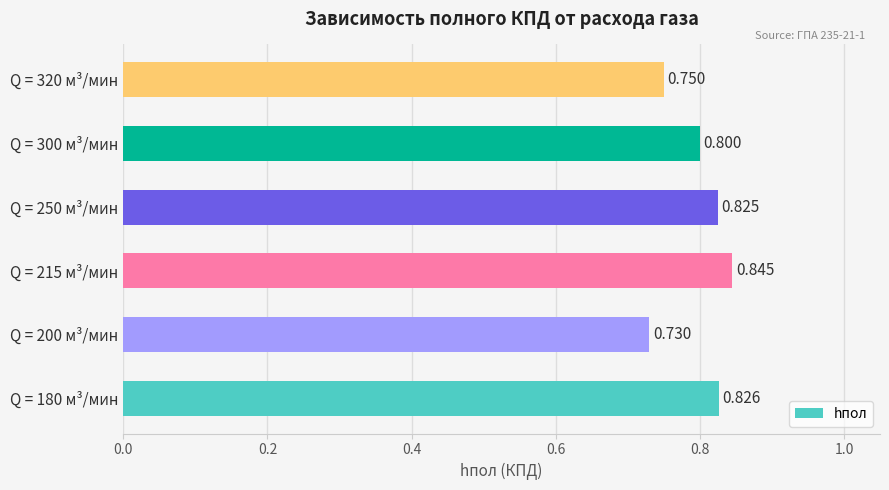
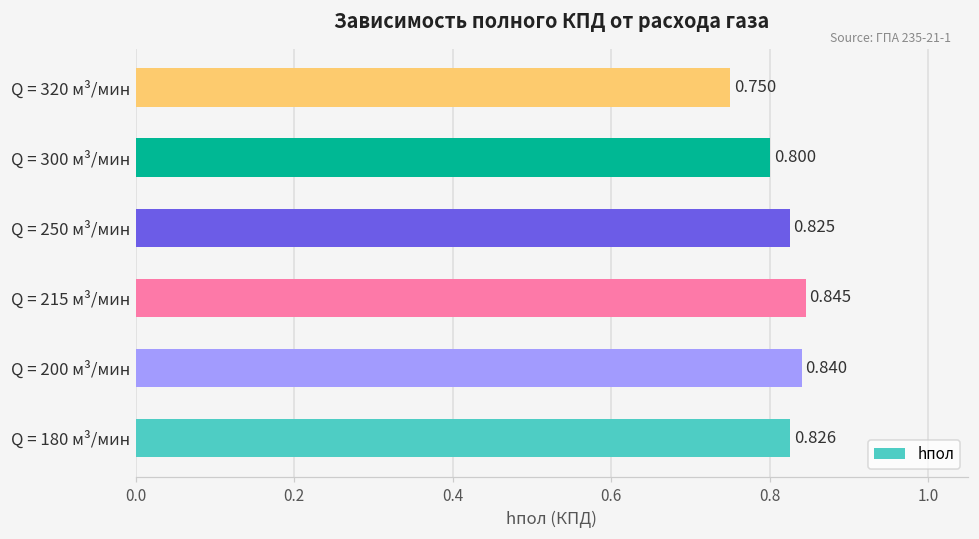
  {
    "Q = 320 м³/мин": 0.750,
    "Q = 300 м³/мин": 0.800,
    "Q = 250 м³/мин": 0.825,
    "Q = 215 м³/мин": 0.845,
-   "Q = 200 м³/мин": 0.730,
+   "Q = 200 м³/мин": 0.840,
    "Q = 180 м³/мин": 0.826
  }
